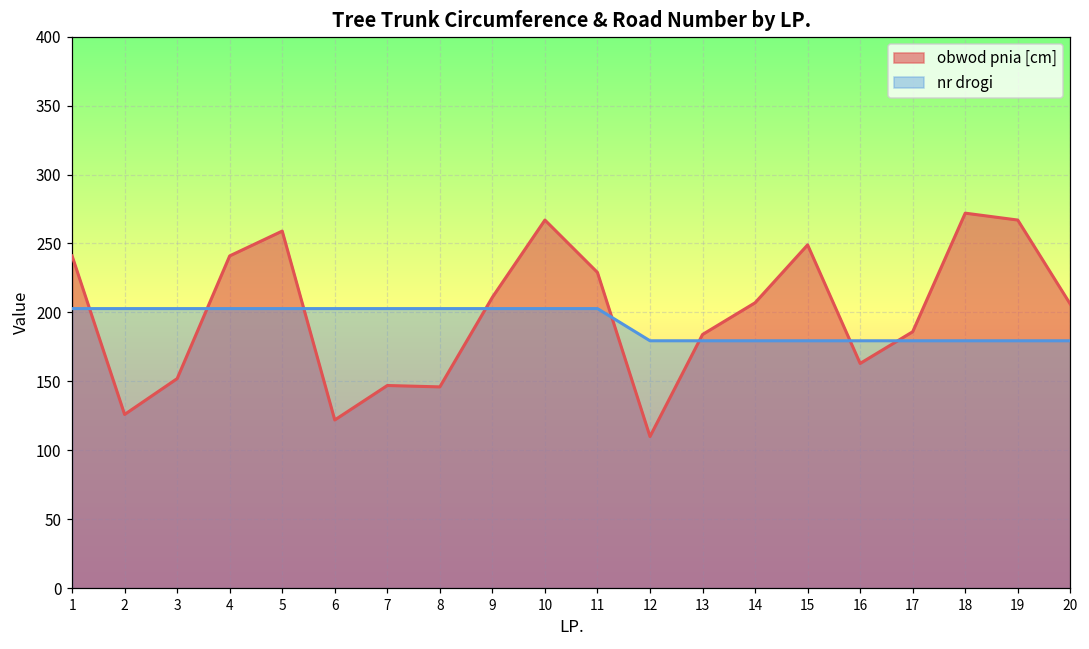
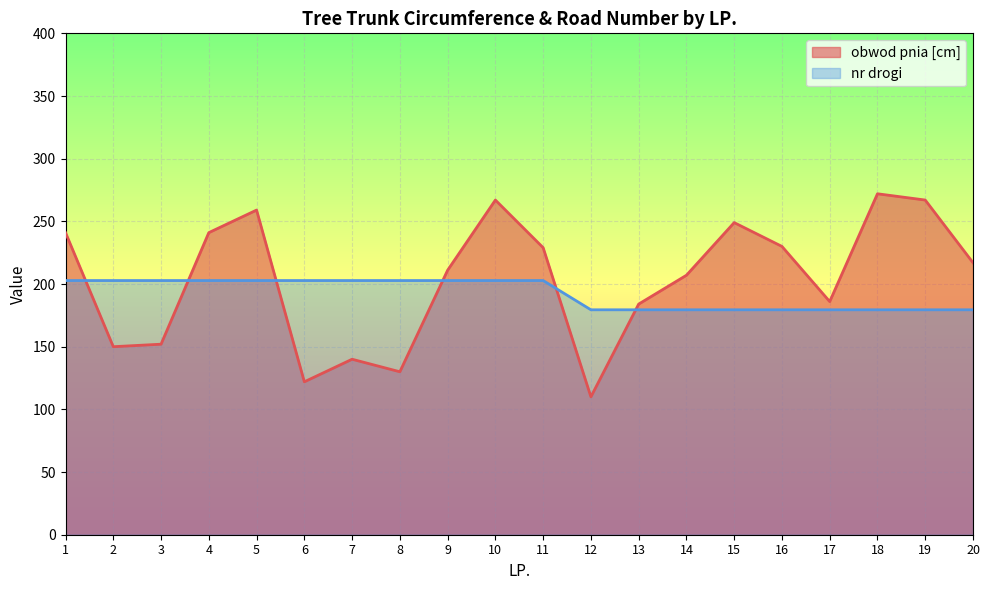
  {
    "obwod pnia [cm]": {
      "1": 241,
-     "2": 126,
+     "2": 150,
      "3": 152,
      "4": 241,
      "5": 259,
      "6": 122,
-     "7": 147,
-     "8": 146,
+     "7": 140,
+     "8": 130,
      "9": 211,
      "10": 267,
      "11": 229,
      "12": 110,
      "13": 184,
      "14": 207,
      "15": 249,
-     "16": 163,
+     "16": 230,
      "17": 186,
      "18": 272,
      "19": 267,
-     "20": 206
+     "20": 217
    },
    "nr drogi": {
      "1": 203,
      "2": 203,
      "3": 203,
      "4": 203,
      "5": 203,
      "6": 203,
      "7": 203,
      "8": 203,
      "9": 203,
      "10": 203,
      "11": 203,
      "12": 179,
      "13": 179,
      "14": 179,
      "15": 179,
      "16": 179,
      "17": 179,
      "18": 179,
      "19": 179,
      "20": 179
    }
  }
